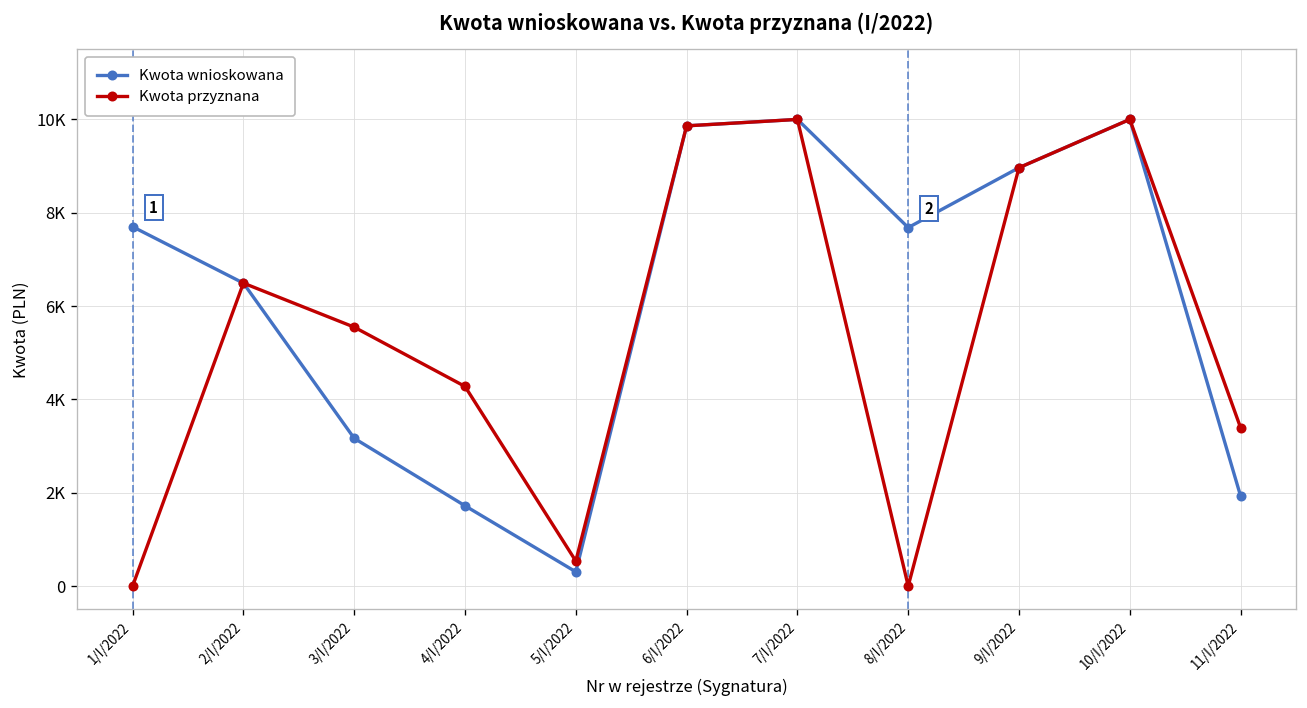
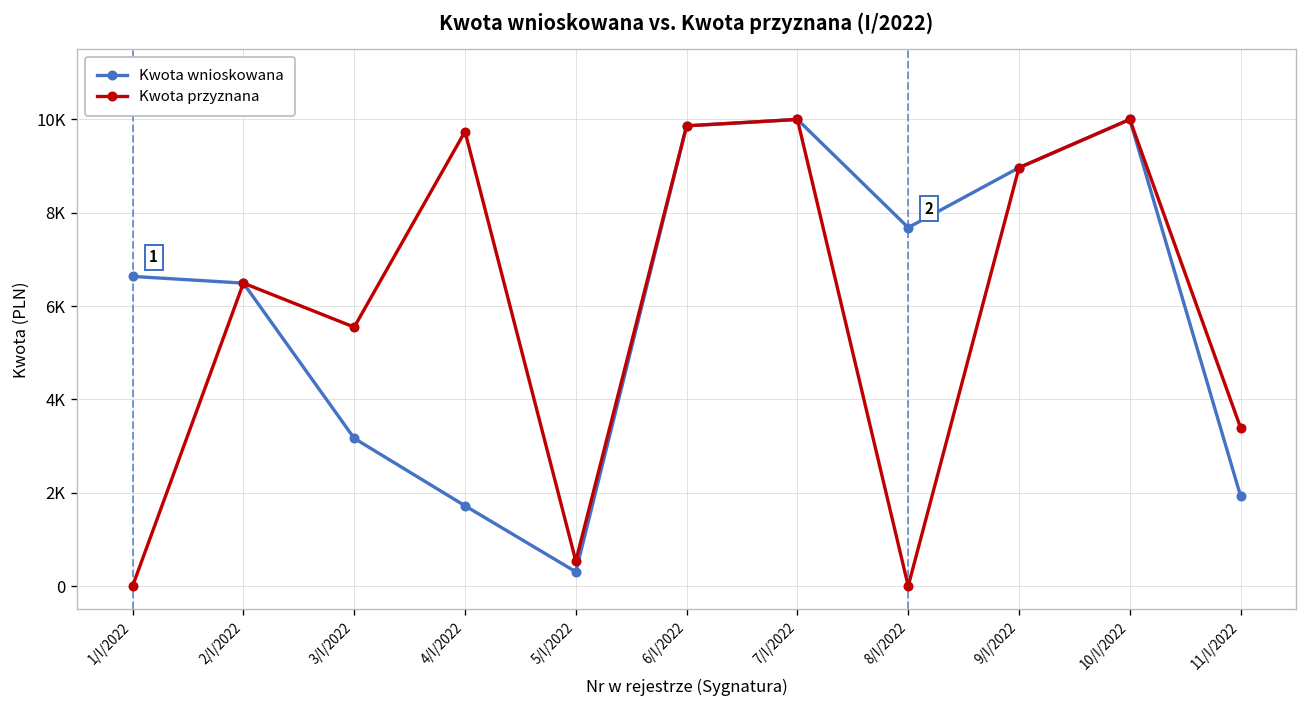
  {
    "Kwota wnioskowana": {
-     "1/I/2022": 7700,
+     "1/I/2022": 6600,
      "3/I/2022": 3200,
      "4/I/2022": 1700,
      "5/I/2022": 300,
      "11/I/2022": 1900
    },
    "Kwota przyznana": {
      "1/I/2022": 0,
      "3/I/2022": 5500,
-     "4/I/2022": 4300,
+     "4/I/2022": 9700,
      "5/I/2022": 500,
      "8/I/2022": 0,
      "11/I/2022": 3400
    }
  }
